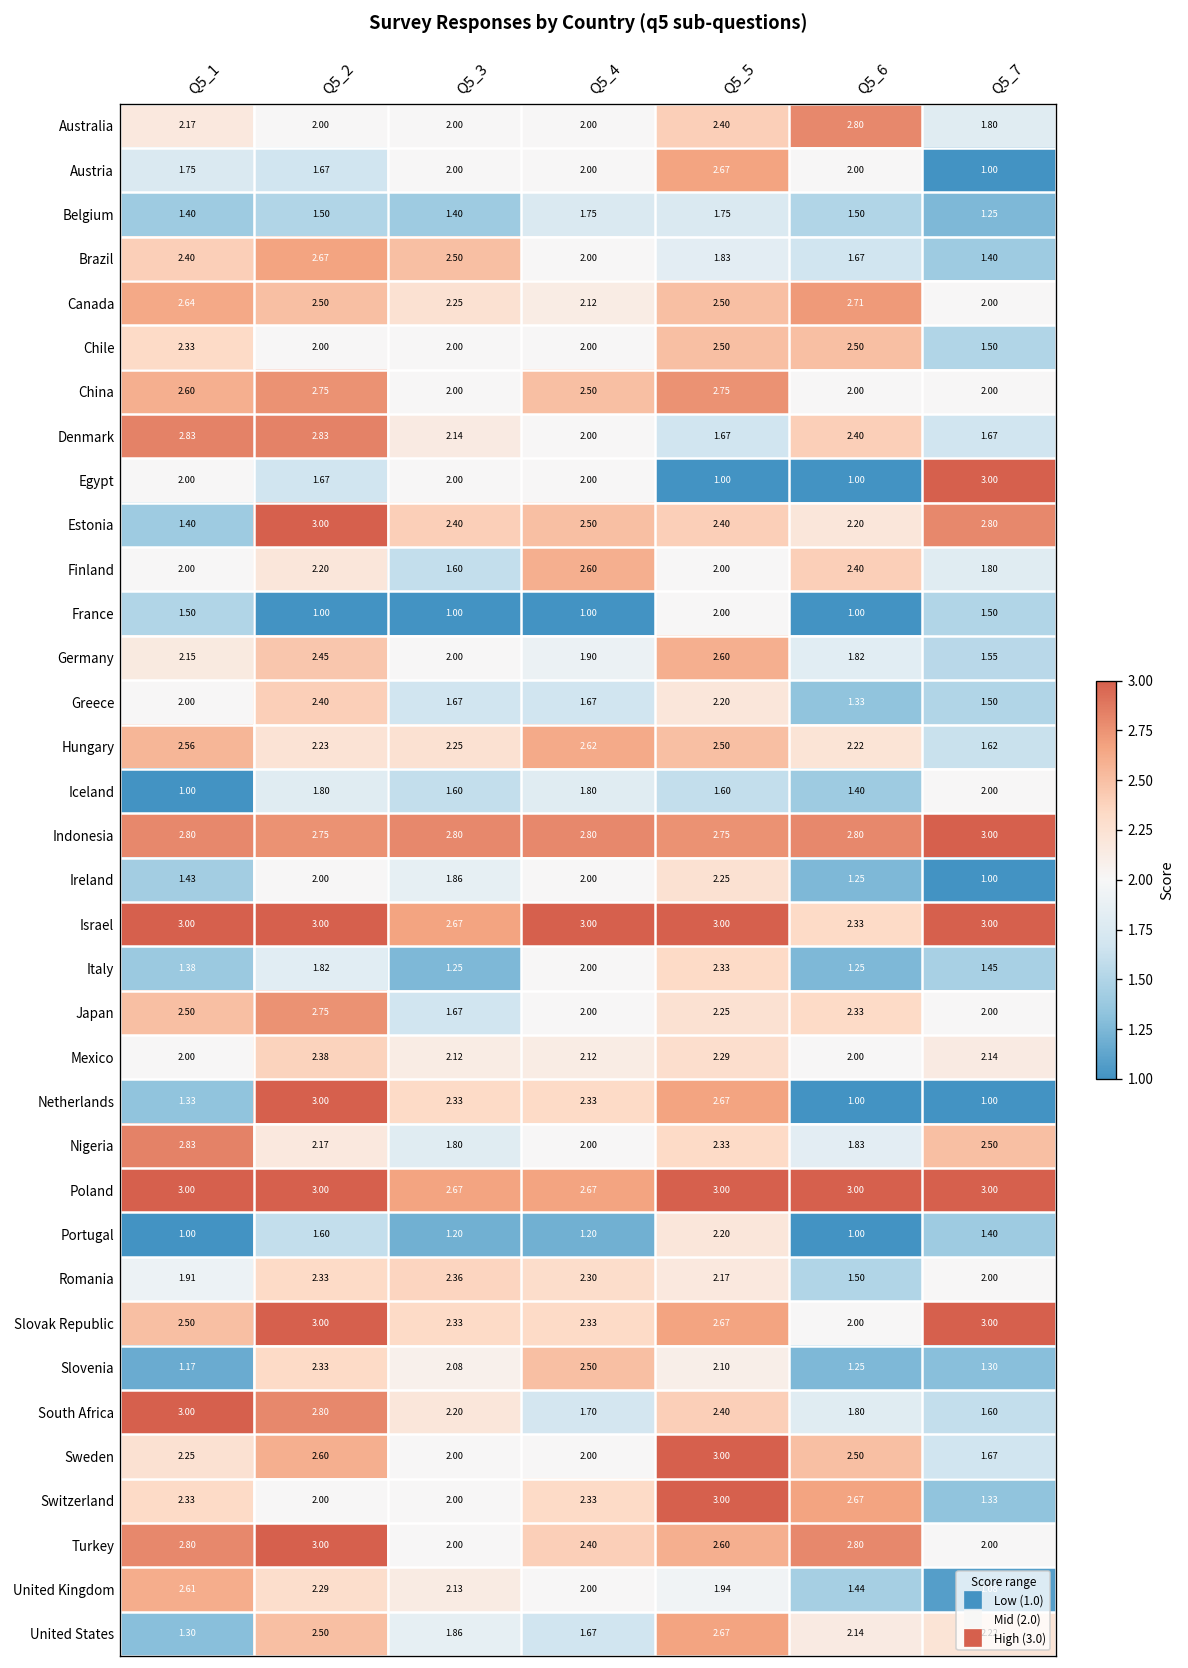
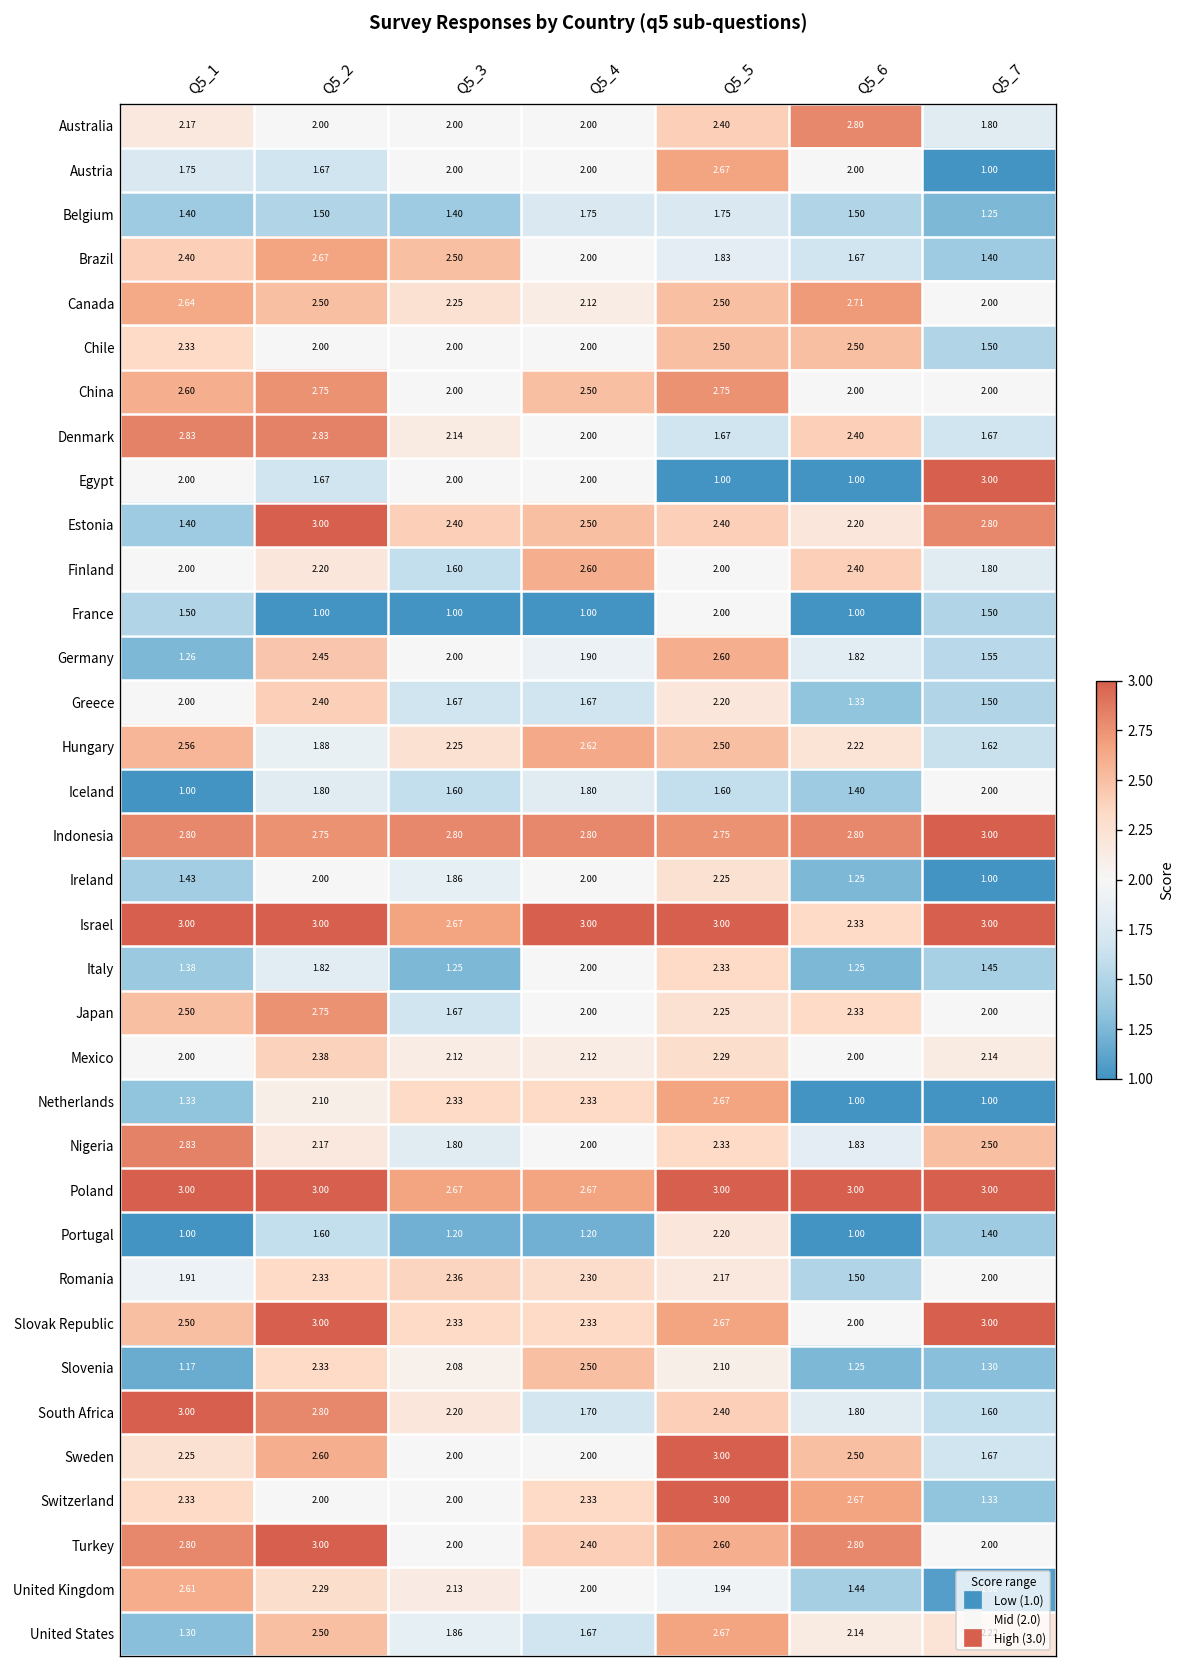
  {
    "Germany": {
-     "Q5_1": 2.15,
+     "Q5_1": 1.26,
      "Q5_2": 2.45,
      "Q5_3": 2.00,
      "Q5_4": 1.90,
      "Q5_5": 2.60,
      "Q5_6": 1.82,
      "Q5_7": 1.55
    },
    "Hungary": {
      "Q5_1": 2.56,
-     "Q5_2": 2.23,
+     "Q5_2": 1.88,
      "Q5_3": 2.25,
      "Q5_4": 2.62,
      "Q5_5": 2.50,
      "Q5_6": 2.22,
      "Q5_7": 1.62
    },
    "Netherlands": {
      "Q5_1": 1.33,
-     "Q5_2": 3.00,
+     "Q5_2": 2.10,
      "Q5_3": 2.33,
      "Q5_4": 2.33,
      "Q5_5": 2.67,
      "Q5_6": 1.00,
      "Q5_7": 1.00
    }
  }
